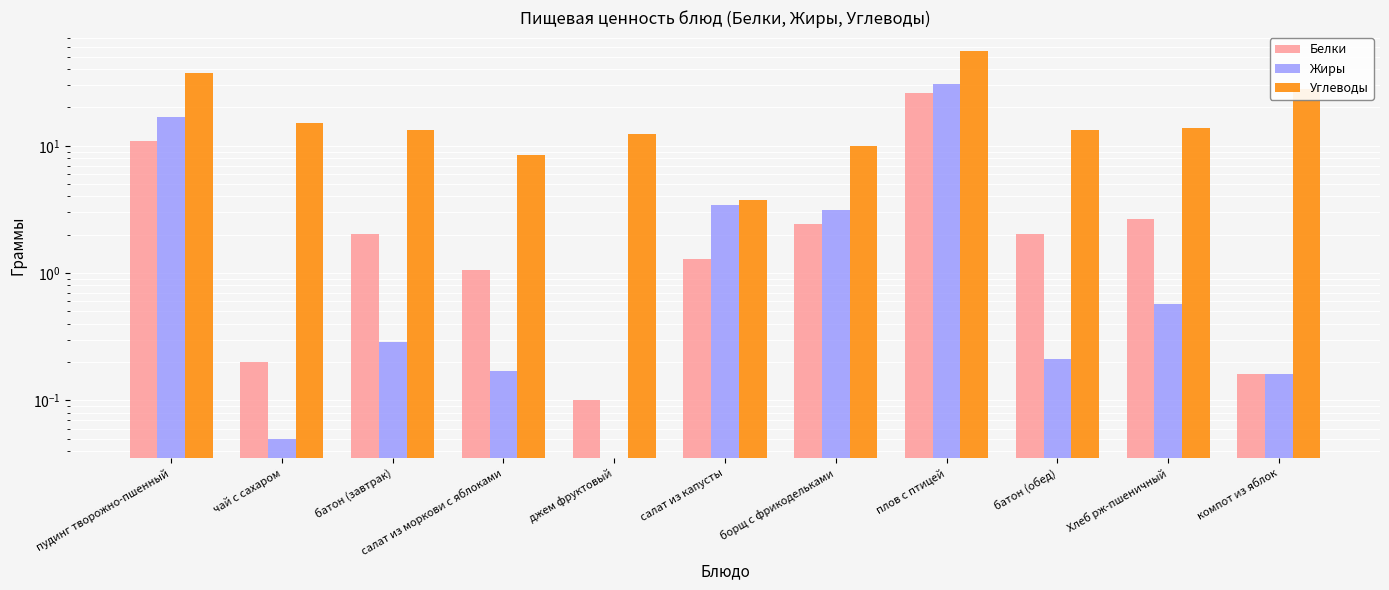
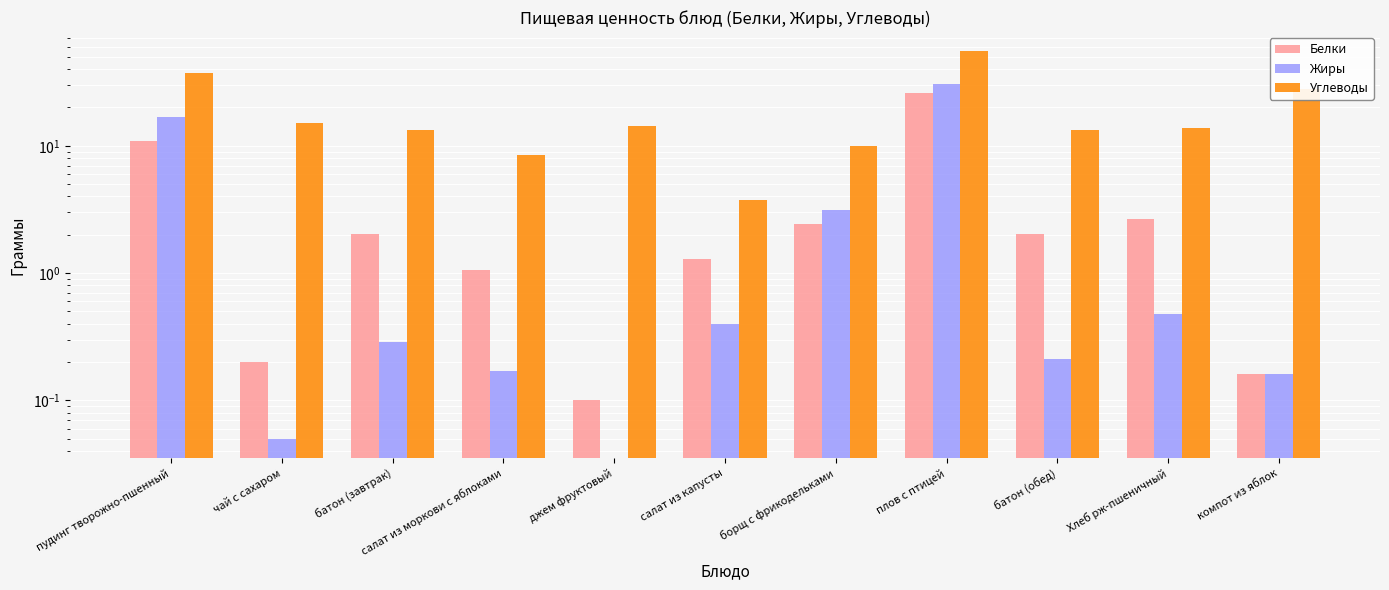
  {
    "Белки": {
      "пудинг творожно-пшенный": 11,
      "чай с сахаром": 0.20,
      "батон (завтрак)": 2.0,
      "салат из моркови с яблоками": 1.1,
      "джем фруктовый": 0.10,
      "салат из капусты": 1.3,
      "борщ с фрикодельками": 2.4,
      "плов с птицей": 26,
      "батон (обед)": 2.0,
      "Хлеб рж-пшеничный": 2.6,
      "компот из яблок": 0.16
    },
    "Жиры": {
      "пудинг творожно-пшенный": 17,
      "чай с сахаром": 0.05,
      "батон (завтрак)": 0.29,
      "салат из моркови с яблоками": 0.17,
-     "салат из капусты": 3.4,
+     "салат из капусты": 0.4,
      "борщ с фрикодельками": 3.1,
      "плов с птицей": 30,
      "батон (обед)": 0.21,
-     "Хлеб рж-пшеничный": 0.6,
+     "Хлеб рж-пшеничный": 0.48,
      "компот из яблок": 0.16
    },
    "Углеводы": {
      "пудинг творожно-пшенный": 37,
      "чай с сахаром": 15,
      "батон (завтрак)": 13,
      "салат из моркови с яблоками": 9,
-     "джем фруктовый": 12,
+     "джем фруктовый": 14,
      "салат из капусты": 3.8,
      "борщ с фрикодельками": 10,
      "плов с птицей": 55,
      "батон (обед)": 13,
      "Хлеб рж-пшеничный": 14
    }
  }
